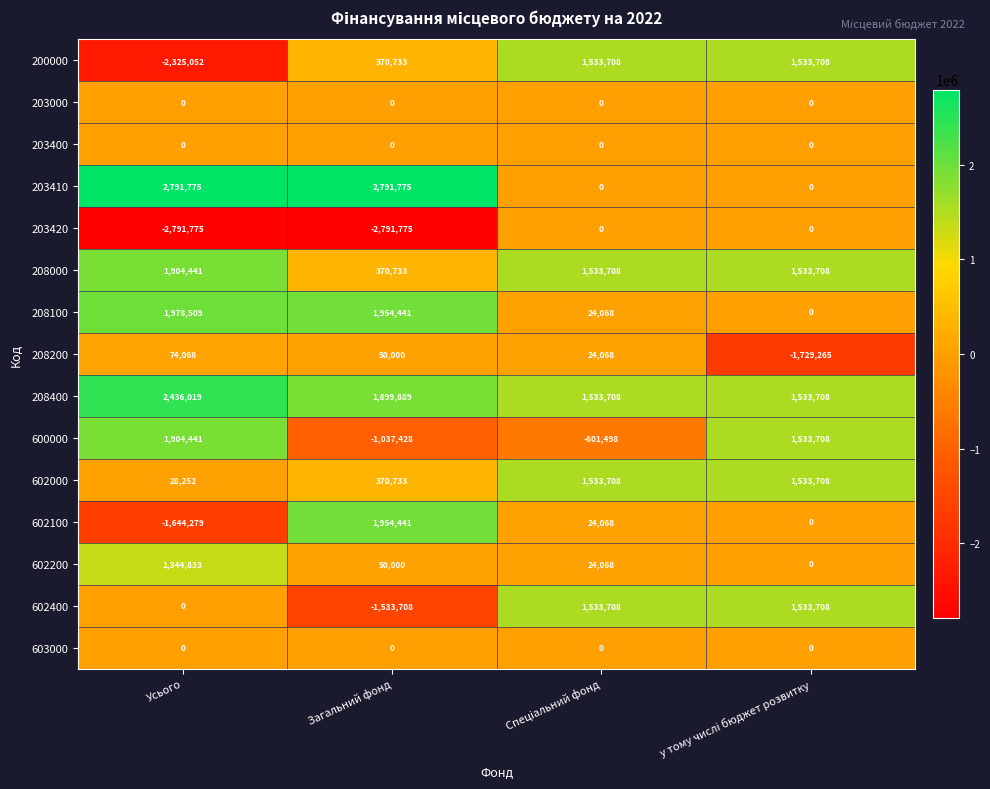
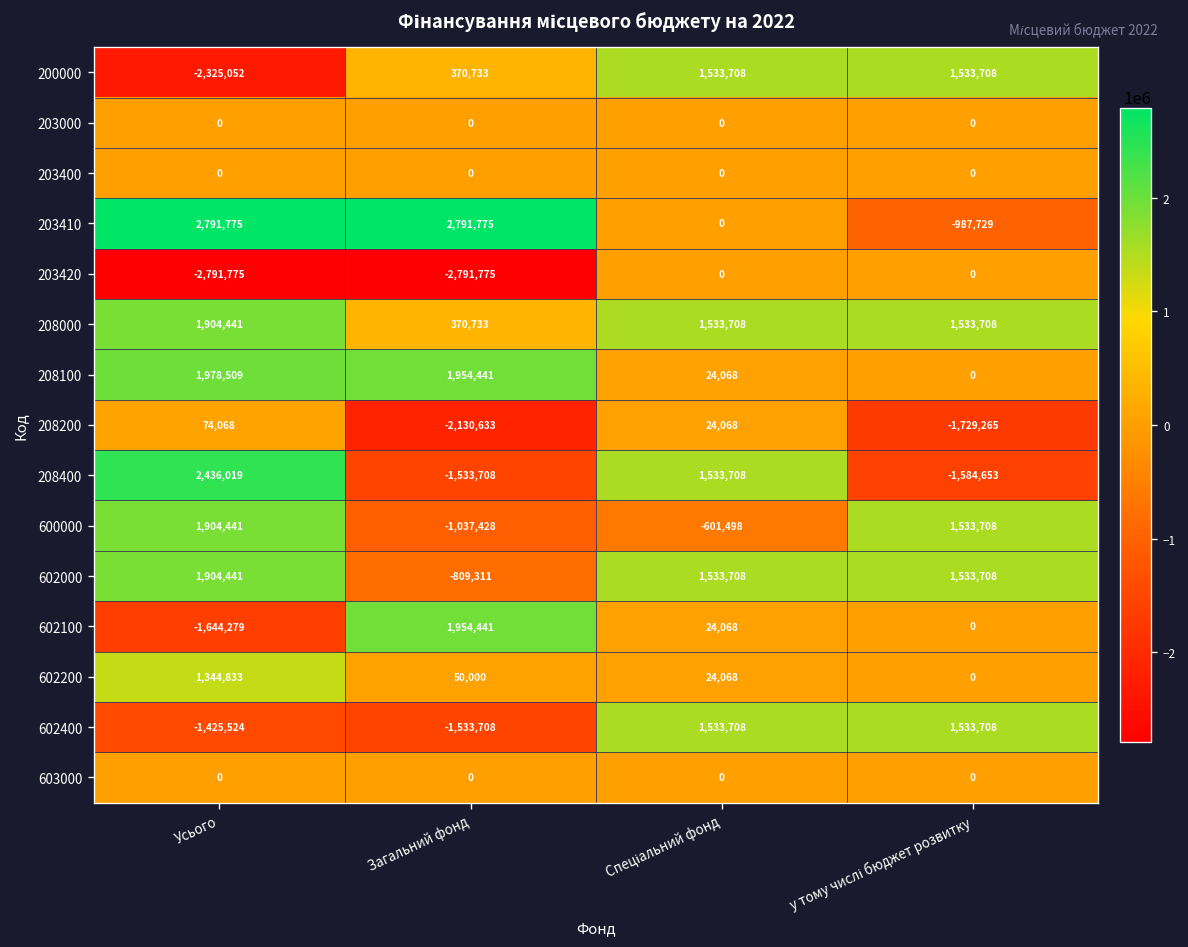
  {
    "200000": {
      "Усього": "-2,325,052",
      "Загальний фонд": "370,733",
      "Спеціальний фонд": "1,533,708",
      "у тому числі бюджет розвитку": "1,533,708"
    },
    "203000": {
      "Усього": "0",
      "Загальний фонд": "0",
      "Спеціальний фонд": "0",
      "у тому числі бюджет розвитку": "0"
    },
    "203400": {
      "Усього": "0",
      "Загальний фонд": "0",
      "Спеціальний фонд": "0",
      "у тому числі бюджет розвитку": "0"
    },
    "203410": {
      "Усього": "2,791,775",
      "Загальний фонд": "2,791,775",
      "Спеціальний фонд": "0",
-     "у тому числі бюджет розвитку": "0"
+     "у тому числі бюджет розвитку": "-987,729"
    },
    "203420": {
      "Усього": "-2,791,775",
      "Загальний фонд": "-2,791,775",
      "Спеціальний фонд": "0",
      "у тому числі бюджет розвитку": "0"
    },
    "208000": {
      "Усього": "1,904,441",
      "Загальний фонд": "370,733",
      "Спеціальний фонд": "1,533,708",
      "у тому числі бюджет розвитку": "1,533,708"
    },
    "208100": {
      "Усього": "1,978,509",
      "Загальний фонд": "1,954,441",
      "Спеціальний фонд": "24,068",
      "у тому числі бюджет розвитку": "0"
    },
    "208200": {
      "Усього": "74,068",
-     "Загальний фонд": "50,000",
+     "Загальний фонд": "-2,130,633",
      "Спеціальний фонд": "24,068",
      "у тому числі бюджет розвитку": "-1,729,265"
    },
    "208400": {
      "Усього": "2,436,019",
-     "Загальний фонд": "1,899,889",
+     "Загальний фонд": "-1,533,708",
      "Спеціальний фонд": "1,533,708",
-     "у тому числі бюджет розвитку": "1,533,708"
+     "у тому числі бюджет розвитку": "-1,584,653"
    },
    "600000": {
      "Усього": "1,904,441",
      "Загальний фонд": "-1,037,428",
      "Спеціальний фонд": "-601,498",
      "у тому числі бюджет розвитку": "1,533,708"
    },
    "602000": {
-     "Усього": "28,252",
-     "Загальний фонд": "370,733",
+     "Усього": "1,904,441",
+     "Загальний фонд": "-809,311",
      "Спеціальний фонд": "1,533,708",
      "у тому числі бюджет розвитку": "1,533,708"
    },
    "602100": {
      "Усього": "-1,644,279",
      "Загальний фонд": "1,954,441",
      "Спеціальний фонд": "24,068",
      "у тому числі бюджет розвитку": "0"
    },
    "602200": {
      "Усього": "1,344,833",
      "Загальний фонд": "50,000",
      "Спеціальний фонд": "24,068",
      "у тому числі бюджет розвитку": "0"
    },
    "602400": {
-     "Усього": "0",
+     "Усього": "-1,425,524",
      "Загальний фонд": "-1,533,708",
      "Спеціальний фонд": "1,533,708",
      "у тому числі бюджет розвитку": "1,533,708"
    },
    "603000": {
      "Усього": "0",
      "Загальний фонд": "0",
      "Спеціальний фонд": "0",
      "у тому числі бюджет розвитку": "0"
    }
  }
